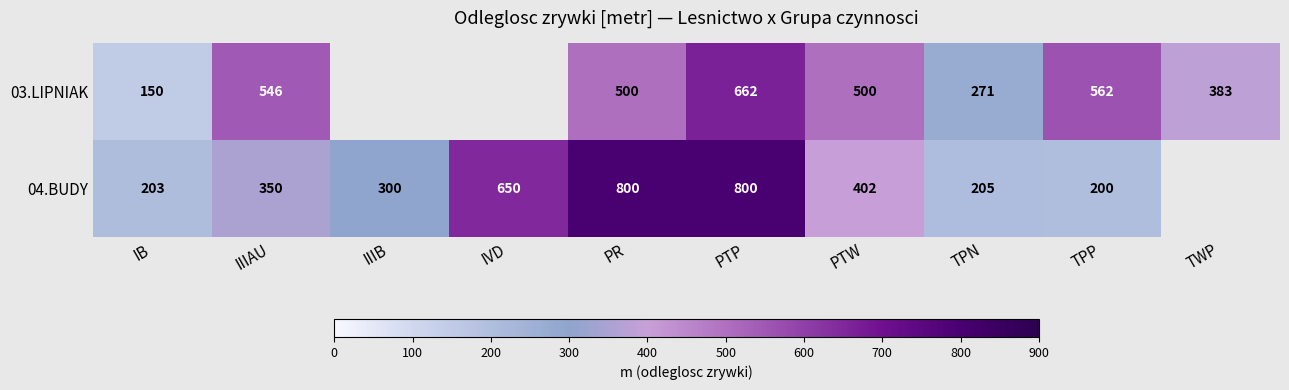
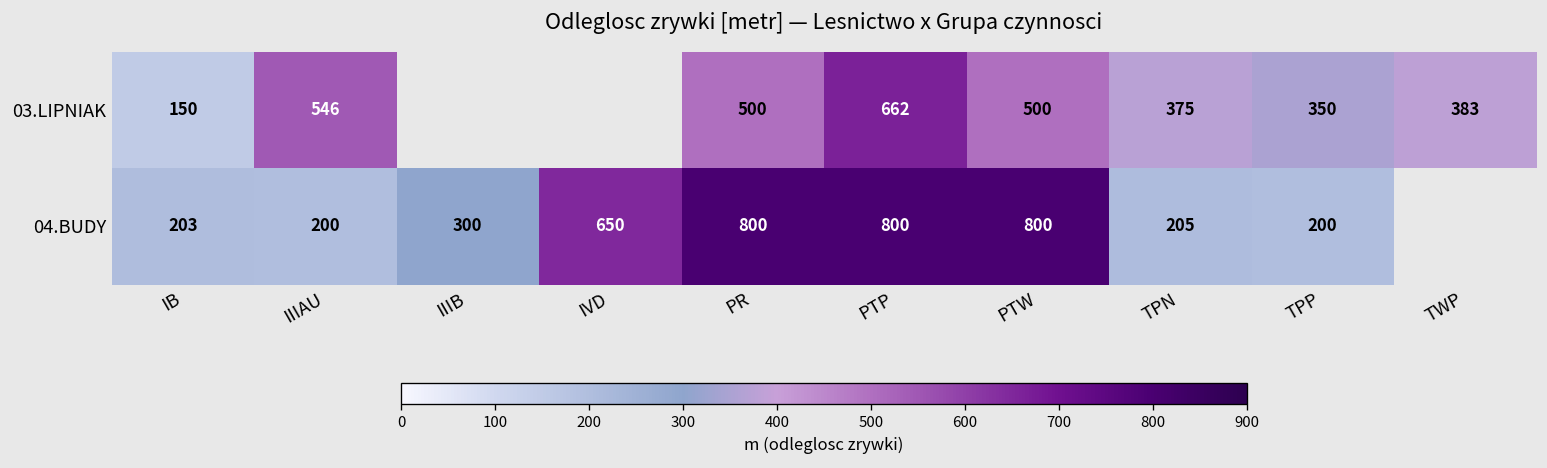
  {
    "03.LIPNIAK": {
      "IB": 150,
      "IIIAU": 546,
      "PR": 500,
      "PTP": 662,
      "PTW": 500,
-     "TPN": 271,
-     "TPP": 562,
+     "TPN": 375,
+     "TPP": 350,
      "TWP": 383
    },
    "04.BUDY": {
      "IB": 203,
-     "IIIAU": 350,
+     "IIIAU": 200,
      "IIIB": 300,
      "IVD": 650,
      "PR": 800,
      "PTP": 800,
-     "PTW": 402,
+     "PTW": 800,
      "TPN": 205,
      "TPP": 200
    }
  }
